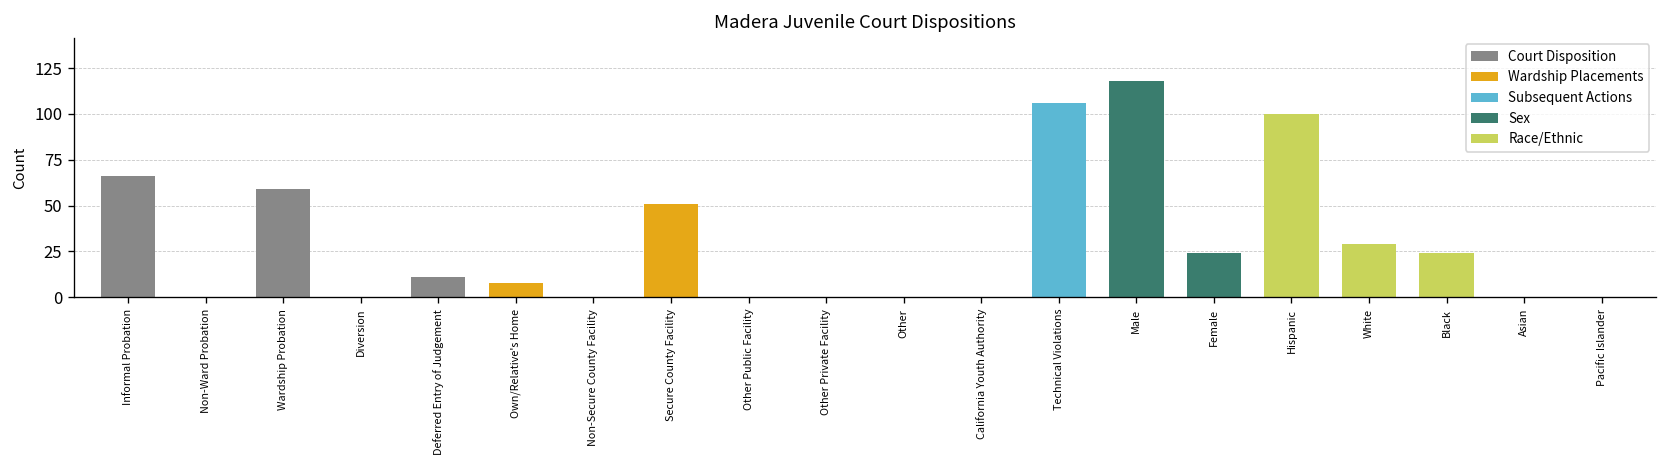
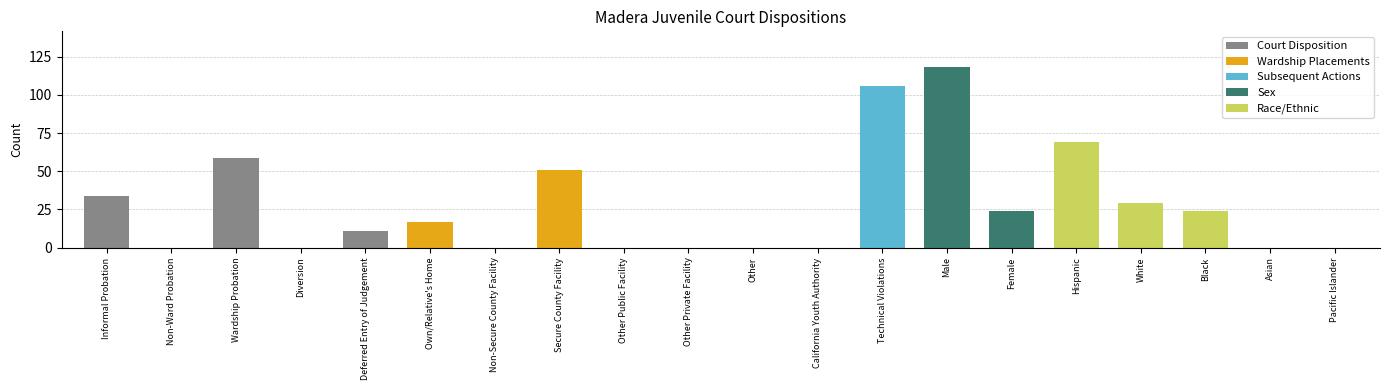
  {
    "Court Disposition": {
-     "Informal Probation": 66,
+     "Informal Probation": 34,
      "Non-Ward Probation": 0,
      "Wardship Probation": 59,
      "Diversion": 0,
      "Deferred Entry of Judgement": 11
    },
    "Wardship Placements": {
-     "Own/Relative's Home": 8,
+     "Own/Relative's Home": 17,
      "Non-Secure County Facility": 0,
      "Secure County Facility": 51,
      "Other Public Facility": 0,
      "Other Private Facility": 0,
      "Other": 0,
      "California Youth Authority": 0
    },
    "Subsequent Actions": {
      "Technical Violations": 106
    },
    "Sex": {
      "Male": 118,
      "Female": 24
    },
    "Race/Ethnic": {
-     "Hispanic": 100,
+     "Hispanic": 69,
      "White": 29,
      "Black": 24,
      "Asian": 0,
      "Pacific Islander": 0
    }
  }
